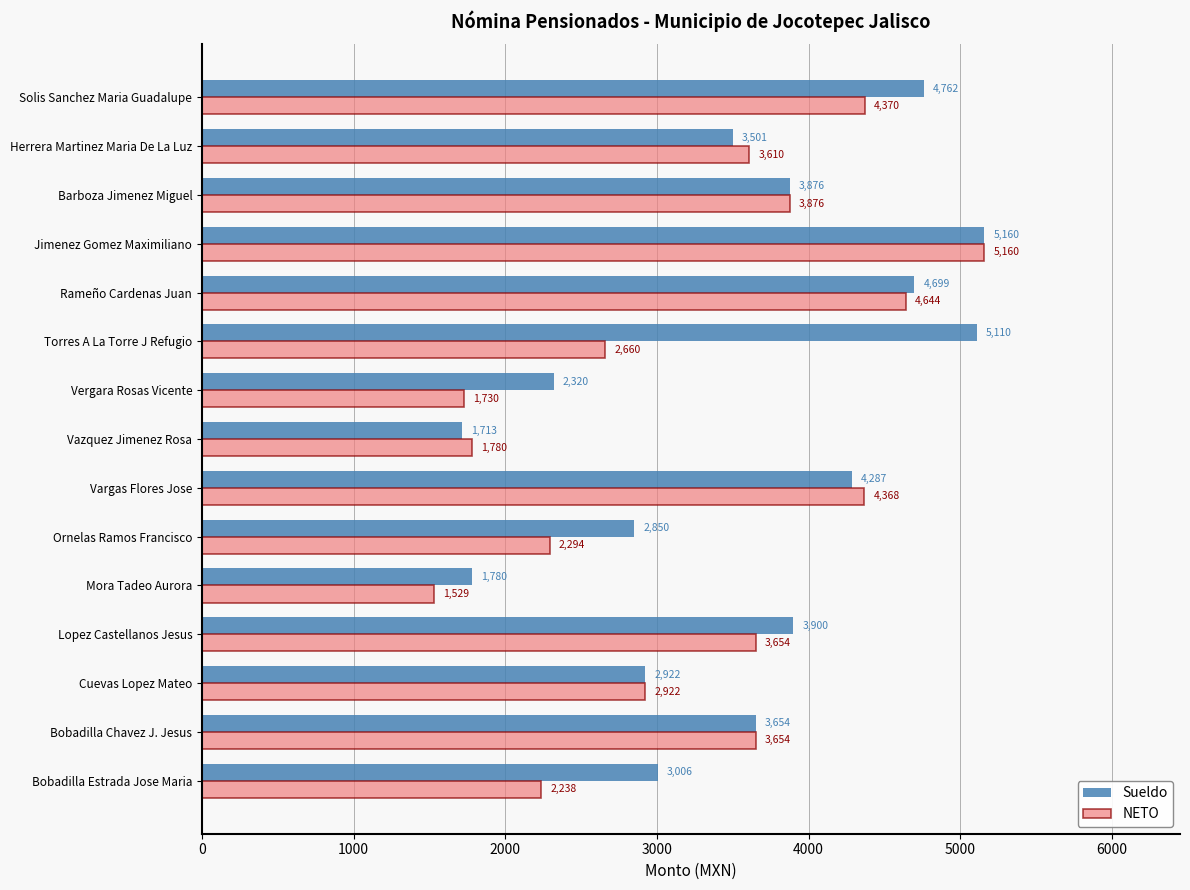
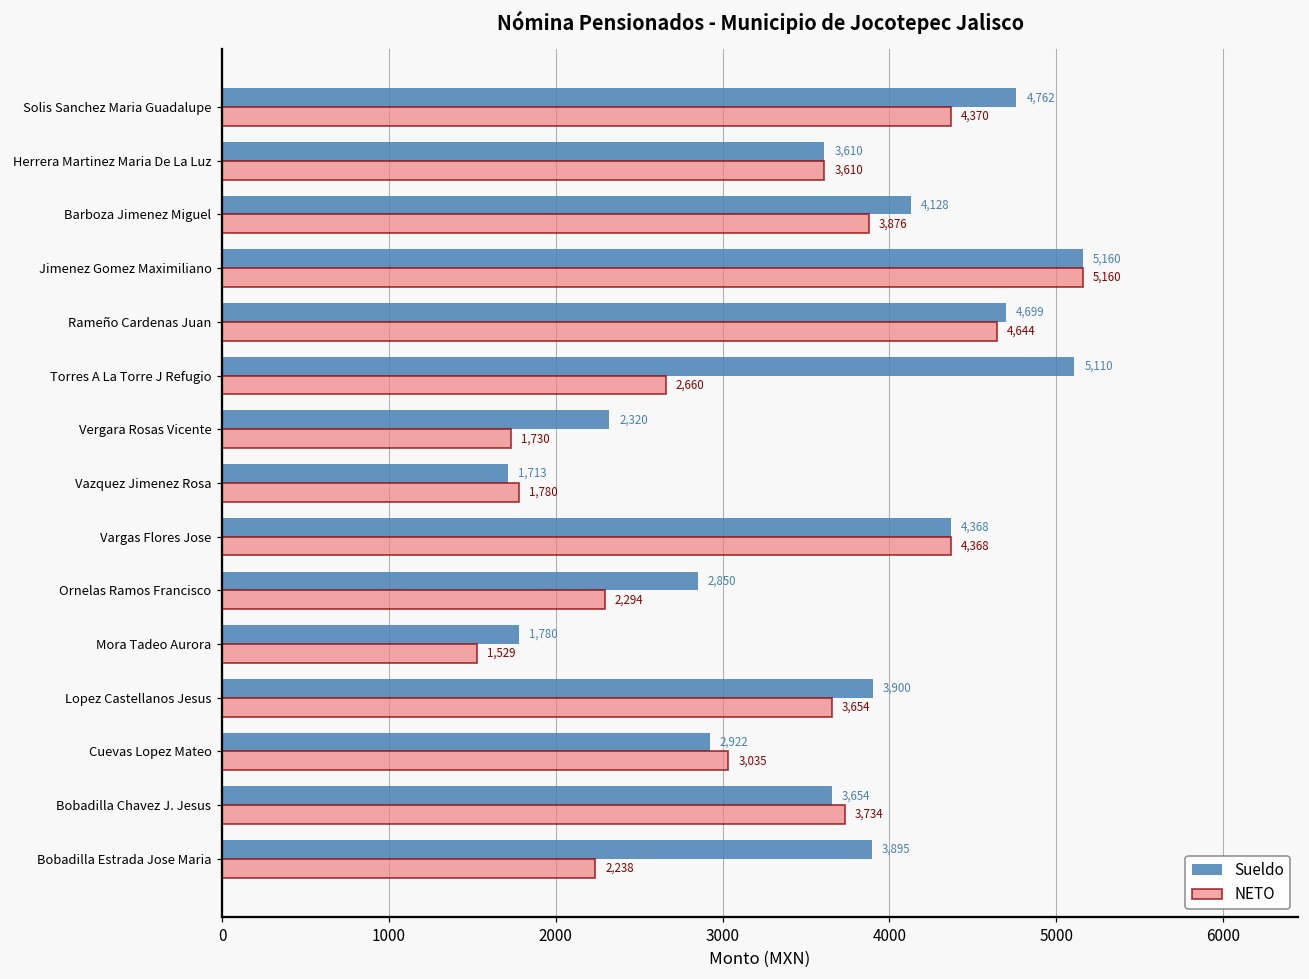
  {
    "Sueldo": {
      "Solis Sanchez Maria Guadalupe": "4,762",
-     "Herrera Martinez Maria De La Luz": "3,501",
-     "Barboza Jimenez Miguel": "3,876",
+     "Herrera Martinez Maria De La Luz": "3,610",
+     "Barboza Jimenez Miguel": "4,128",
      "Jimenez Gomez Maximiliano": "5,160",
      "Rameño Cardenas Juan": "4,699",
      "Torres A La Torre J Refugio": "5,110",
      "Vergara Rosas Vicente": "2,320",
      "Vazquez Jimenez Rosa": "1,713",
-     "Vargas Flores Jose": "4,287",
+     "Vargas Flores Jose": "4,368",
      "Ornelas Ramos Francisco": "2,850",
      "Mora Tadeo Aurora": "1,780",
      "Lopez Castellanos Jesus": "3,900",
      "Cuevas Lopez Mateo": "2,922",
      "Bobadilla Chavez J. Jesus": "3,654",
-     "Bobadilla Estrada Jose Maria": "3,006"
+     "Bobadilla Estrada Jose Maria": "3,895"
    },
    "NETO": {
      "Solis Sanchez Maria Guadalupe": "4,370",
      "Herrera Martinez Maria De La Luz": "3,610",
      "Barboza Jimenez Miguel": "3,876",
      "Jimenez Gomez Maximiliano": "5,160",
      "Rameño Cardenas Juan": "4,644",
      "Torres A La Torre J Refugio": "2,660",
      "Vergara Rosas Vicente": "1,730",
      "Vazquez Jimenez Rosa": "1,780",
      "Vargas Flores Jose": "4,368",
      "Ornelas Ramos Francisco": "2,294",
      "Mora Tadeo Aurora": "1,529",
      "Lopez Castellanos Jesus": "3,654",
-     "Cuevas Lopez Mateo": "2,922",
-     "Bobadilla Chavez J. Jesus": "3,654",
+     "Cuevas Lopez Mateo": "3,035",
+     "Bobadilla Chavez J. Jesus": "3,734",
      "Bobadilla Estrada Jose Maria": "2,238"
    }
  }
